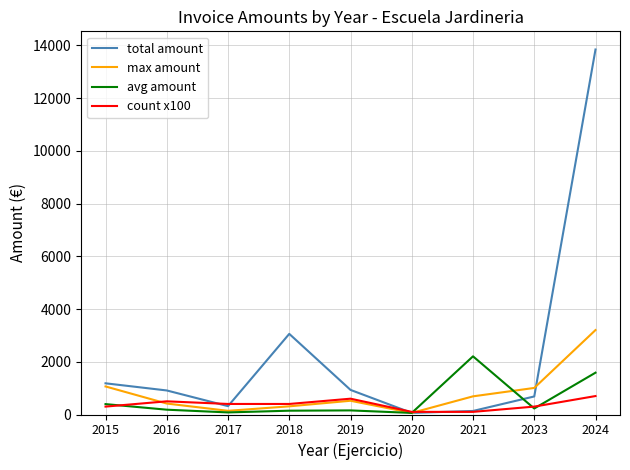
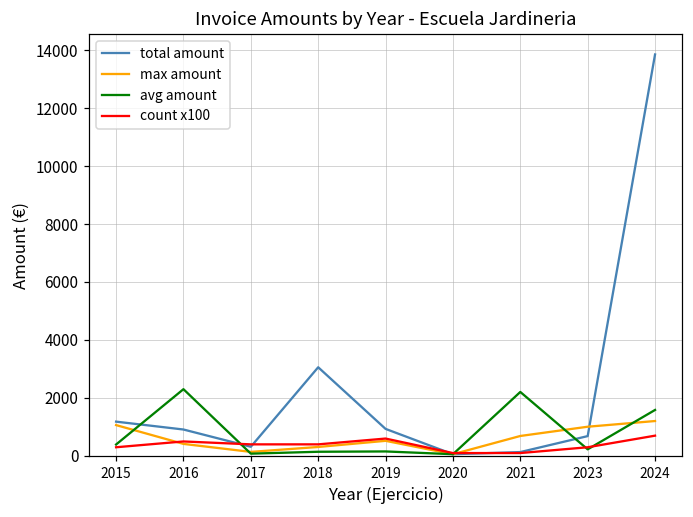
  {
    "total amount": {
      "2015": 1200,
      "2016": 900,
      "2018": 3100,
      "2019": 900,
      "2023": 700,
      "2024": 13800
    },
    "max amount": {
      "2015": 1100,
      "2021": 700,
      "2023": 1000,
-     "2024": 3200
+     "2024": 1200
    },
    "avg amount": {
-     "2016": 200,
+     "2016": 2300,
      "2018": 100,
      "2019": 200,
      "2021": 2200,
      "2024": 1600
    },
    "count x100": {
      "2024": 700
    }
  }
